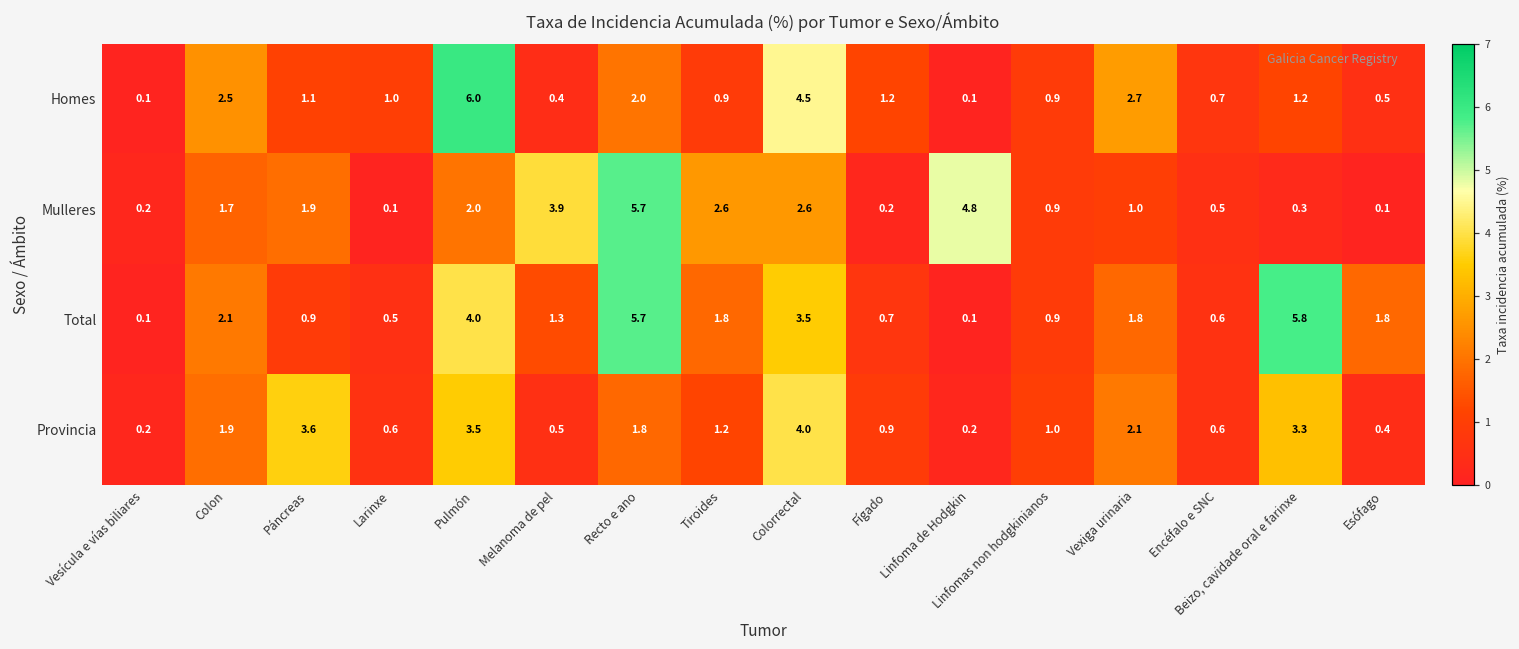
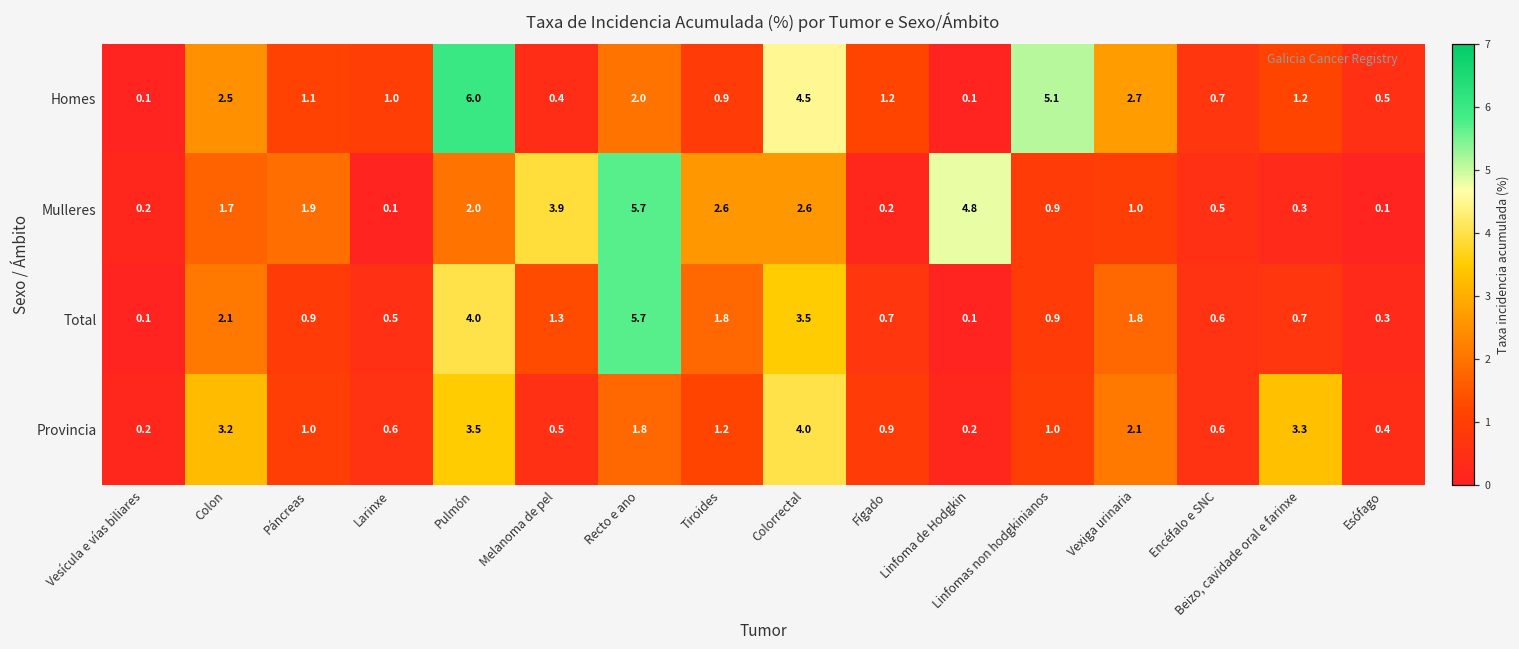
  {
    "Homes": {
      "Vesícula e vías biliares": 0.1,
      "Colon": 2.5,
      "Páncreas": 1.1,
      "Larinxe": 1.0,
      "Pulmón": 6.0,
      "Melanoma de pel": 0.4,
      "Recto e ano": 2.0,
      "Tiroides": 0.9,
      "Colorrectal": 4.5,
      "Fígado": 1.2,
      "Linfoma de Hodgkin": 0.1,
-     "Linfomas non hodgkinianos": 0.9,
+     "Linfomas non hodgkinianos": 5.1,
      "Vexiga urinaria": 2.7,
      "Encéfalo e SNC": 0.7,
      "Esófago": 0.5
    },
    "Mulleres": {
      "Vesícula e vías biliares": 0.2,
      "Colon": 1.7,
      "Páncreas": 1.9,
      "Larinxe": 0.1,
      "Pulmón": 2.0,
      "Melanoma de pel": 3.9,
      "Recto e ano": 5.7,
      "Tiroides": 2.6,
      "Colorrectal": 2.6,
      "Fígado": 0.2,
      "Linfoma de Hodgkin": 4.8,
      "Linfomas non hodgkinianos": 0.9,
      "Vexiga urinaria": 1.0,
      "Encéfalo e SNC": 0.5,
      "Beizo, cavidade oral e farinxe": 0.3,
      "Esófago": 0.1
    },
    "Total": {
      "Vesícula e vías biliares": 0.1,
      "Colon": 2.1,
      "Páncreas": 0.9,
      "Larinxe": 0.5,
      "Pulmón": 4.0,
      "Melanoma de pel": 1.3,
      "Recto e ano": 5.7,
      "Tiroides": 1.8,
      "Colorrectal": 3.5,
      "Fígado": 0.7,
      "Linfoma de Hodgkin": 0.1,
      "Linfomas non hodgkinianos": 0.9,
      "Vexiga urinaria": 1.8,
      "Encéfalo e SNC": 0.6,
-     "Beizo, cavidade oral e farinxe": 5.8,
-     "Esófago": 1.8
+     "Beizo, cavidade oral e farinxe": 0.7,
+     "Esófago": 0.3
    },
    "Provincia": {
      "Vesícula e vías biliares": 0.2,
-     "Colon": 1.9,
-     "Páncreas": 3.6,
+     "Colon": 3.2,
+     "Páncreas": 1.0,
      "Larinxe": 0.6,
      "Pulmón": 3.5,
      "Melanoma de pel": 0.5,
      "Recto e ano": 1.8,
      "Tiroides": 1.2,
      "Colorrectal": 4.0,
      "Fígado": 0.9,
      "Linfoma de Hodgkin": 0.2,
      "Linfomas non hodgkinianos": 1.0,
      "Vexiga urinaria": 2.1,
      "Encéfalo e SNC": 0.6,
      "Beizo, cavidade oral e farinxe": 3.3,
      "Esófago": 0.4
    }
  }
